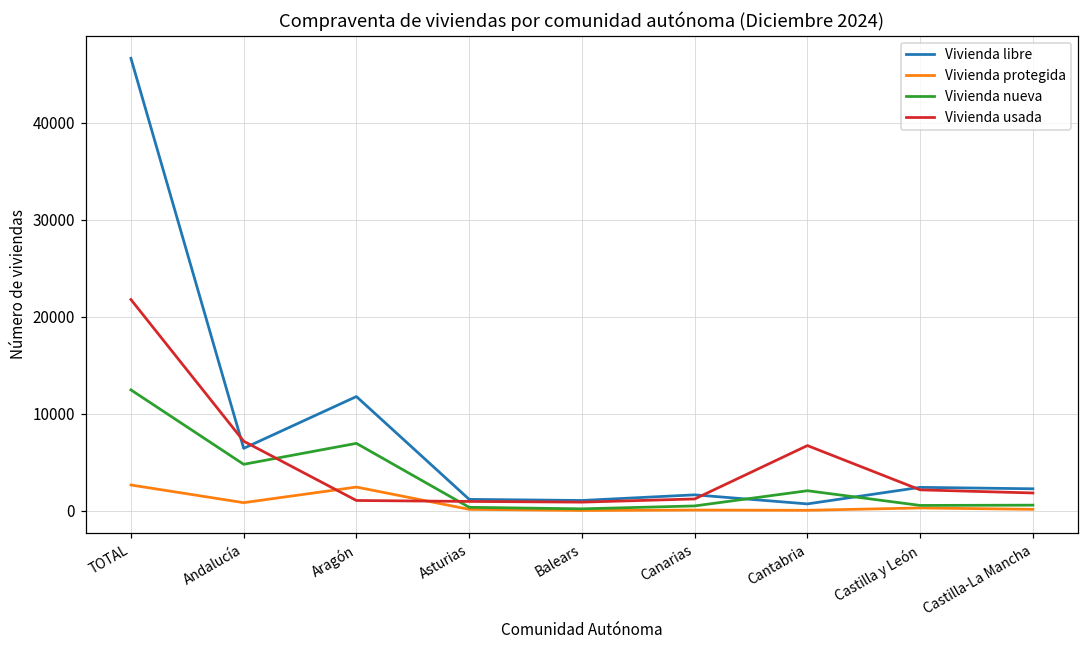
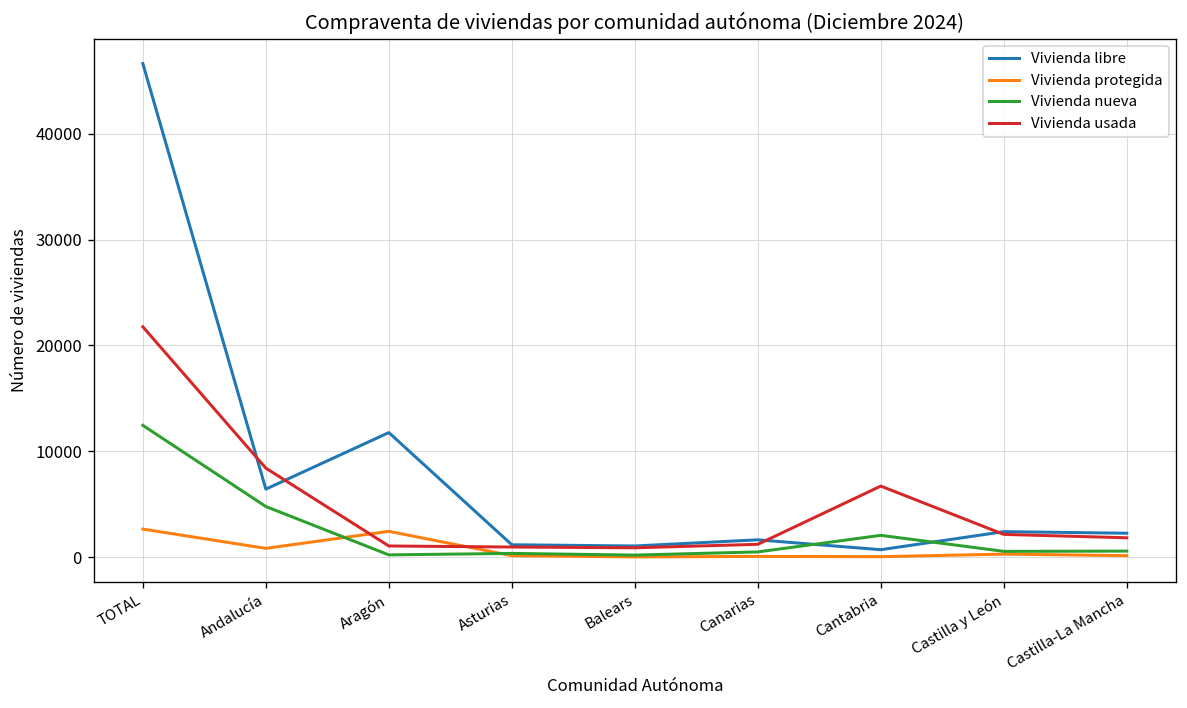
  {
    "Vivienda libre": {
      "TOTAL": 47000,
      "Andalucía": 6000,
      "Aragón": 12000,
      "Canarias": 2000,
      "Cantabria": 1000,
      "Castilla-La Mancha": 2000
    },
    "Vivienda protegida": {
      "TOTAL": 3000,
      "Andalucía": 1000,
      "Aragón": 2000,
      "Canarias": 0,
      "Cantabria": 0,
      "Castilla-La Mancha": 0
    },
    "Vivienda nueva": {
      "TOTAL": 12000,
      "Andalucía": 5000,
-     "Aragón": 7000,
+     "Aragón": 0,
      "Canarias": 0,
      "Cantabria": 2000,
      "Castilla-La Mancha": 1000
    },
    "Vivienda usada": {
      "TOTAL": 22000,
-     "Andalucía": 7000,
+     "Andalucía": 8000,
      "Aragón": 1000,
      "Canarias": 1000,
      "Cantabria": 7000,
      "Castilla-La Mancha": 2000
    }
  }
